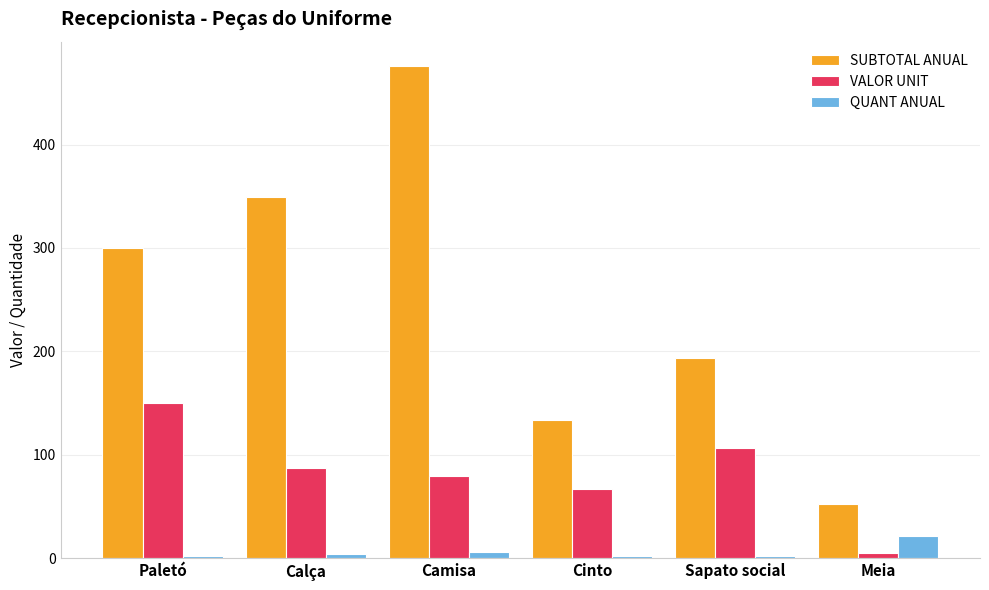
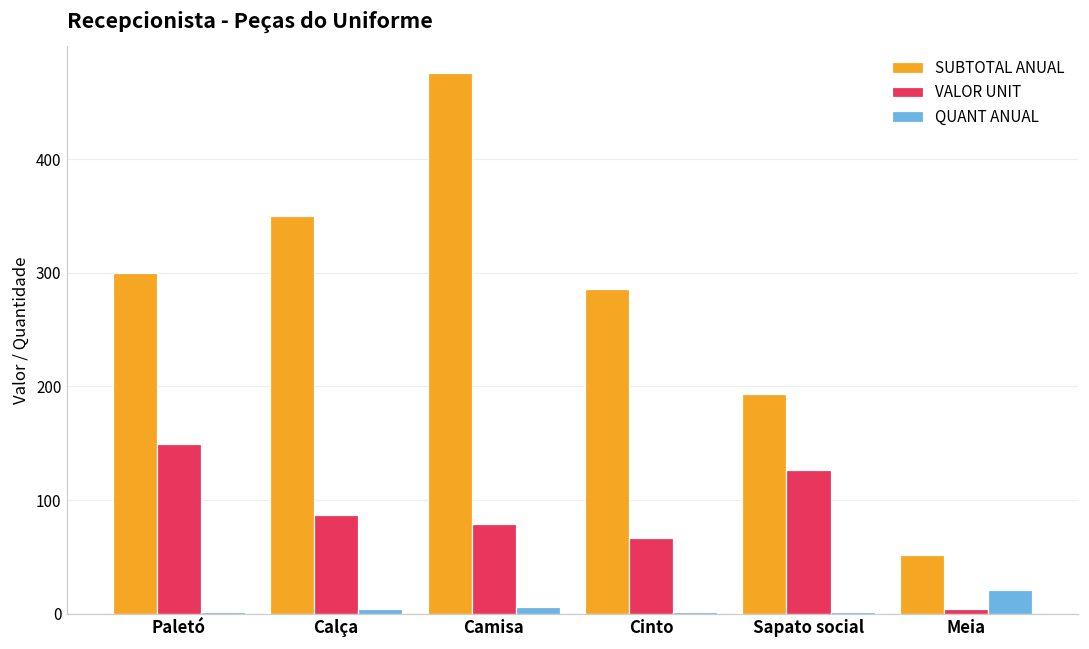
  {
    "SUBTOTAL ANUAL": {
      "Paletó": 299,
      "Calça": 350,
      "Camisa": 476,
-     "Cinto": 133,
+     "Cinto": 286,
      "Sapato social": 193,
      "Meia": 52
    },
    "VALOR UNIT": {
      "Paletó": 150,
      "Calça": 87,
      "Camisa": 79,
      "Cinto": 67,
-     "Sapato social": 106,
+     "Sapato social": 127,
      "Meia": 5
    },
    "QUANT ANUAL": {
      "Calça": 4,
      "Camisa": 6,
      "Meia": 21
    }
  }
